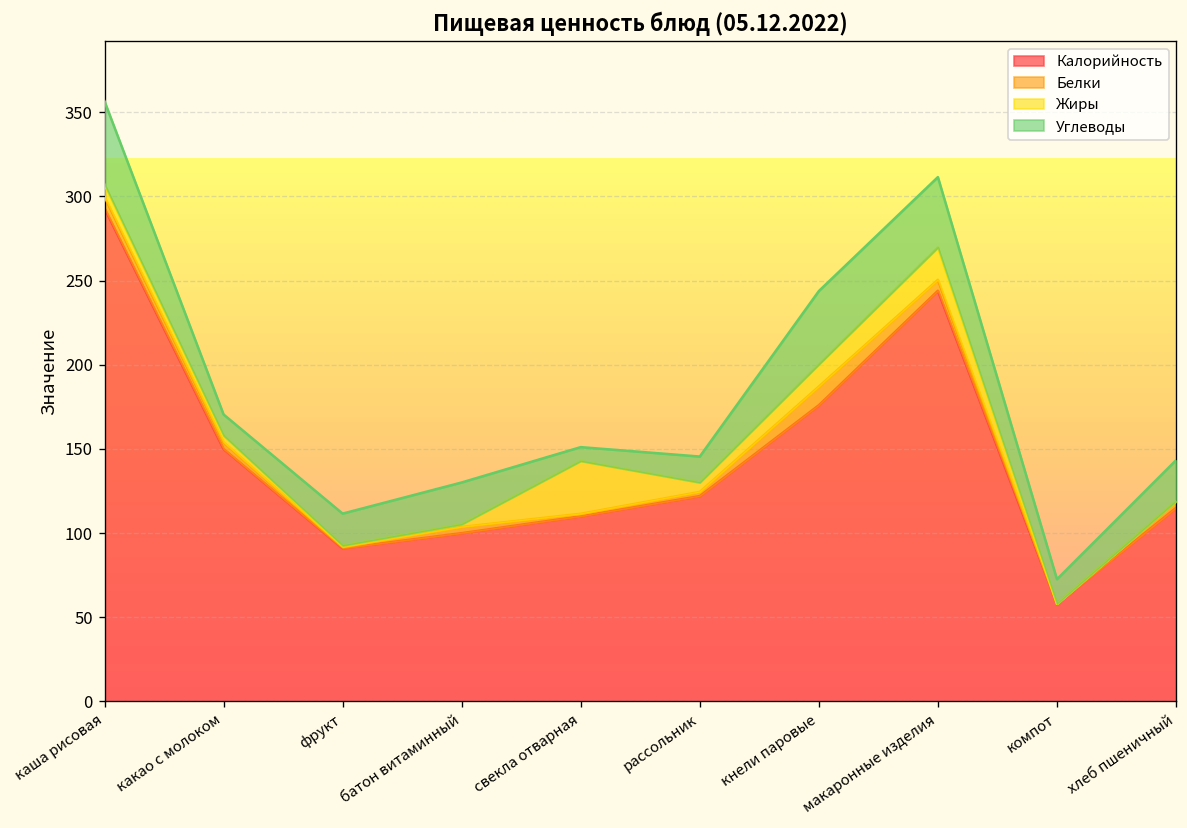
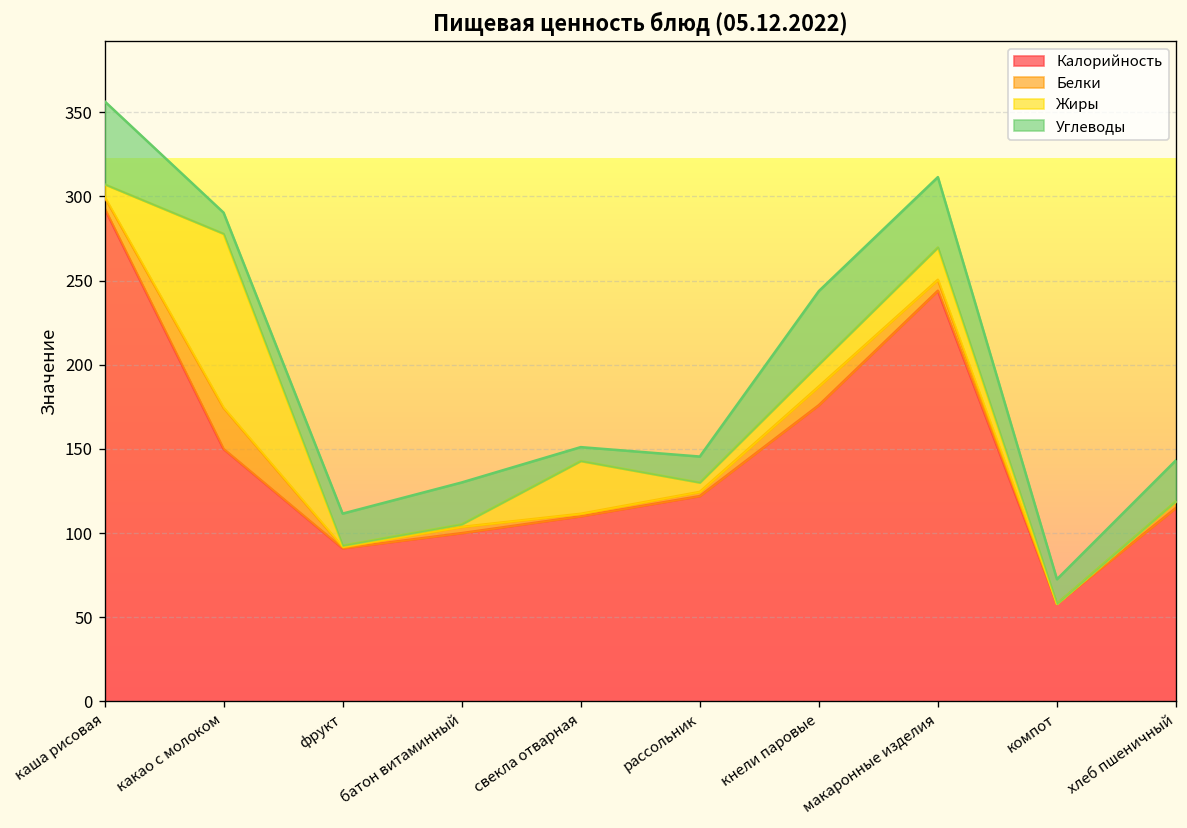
  {
    "Калорийность": {
      "каша рисовая": 293,
      "какао с молоком": 150,
      "батон витаминный": 100,
      "рассольник": 122,
      "кнели паровые": 176,
      "макаронные изделия": 244,
      "хлеб пшеничный": 115
    },
    "Белки": {
      "каша рисовая": 7,
-     "какао с молоком": 4,
+     "какао с молоком": 25,
      "рассольник": 3,
      "кнели паровые": 11,
      "макаронные изделия": 7
    },
    "Жиры": {
      "каша рисовая": 7,
-     "какао с молоком": 4,
+     "какао с молоком": 103,
      "свекла отварная": 31,
      "рассольник": 6,
      "кнели паровые": 13,
      "макаронные изделия": 19
    },
    "Углеводы": {
      "каша рисовая": 49,
      "какао с молоком": 13,
      "фрукт": 19,
      "батон витаминный": 25,
      "свекла отварная": 8,
      "рассольник": 16,
      "кнели паровые": 44,
      "макаронные изделия": 42,
      "компот": 15,
      "хлеб пшеничный": 24
    }
  }
